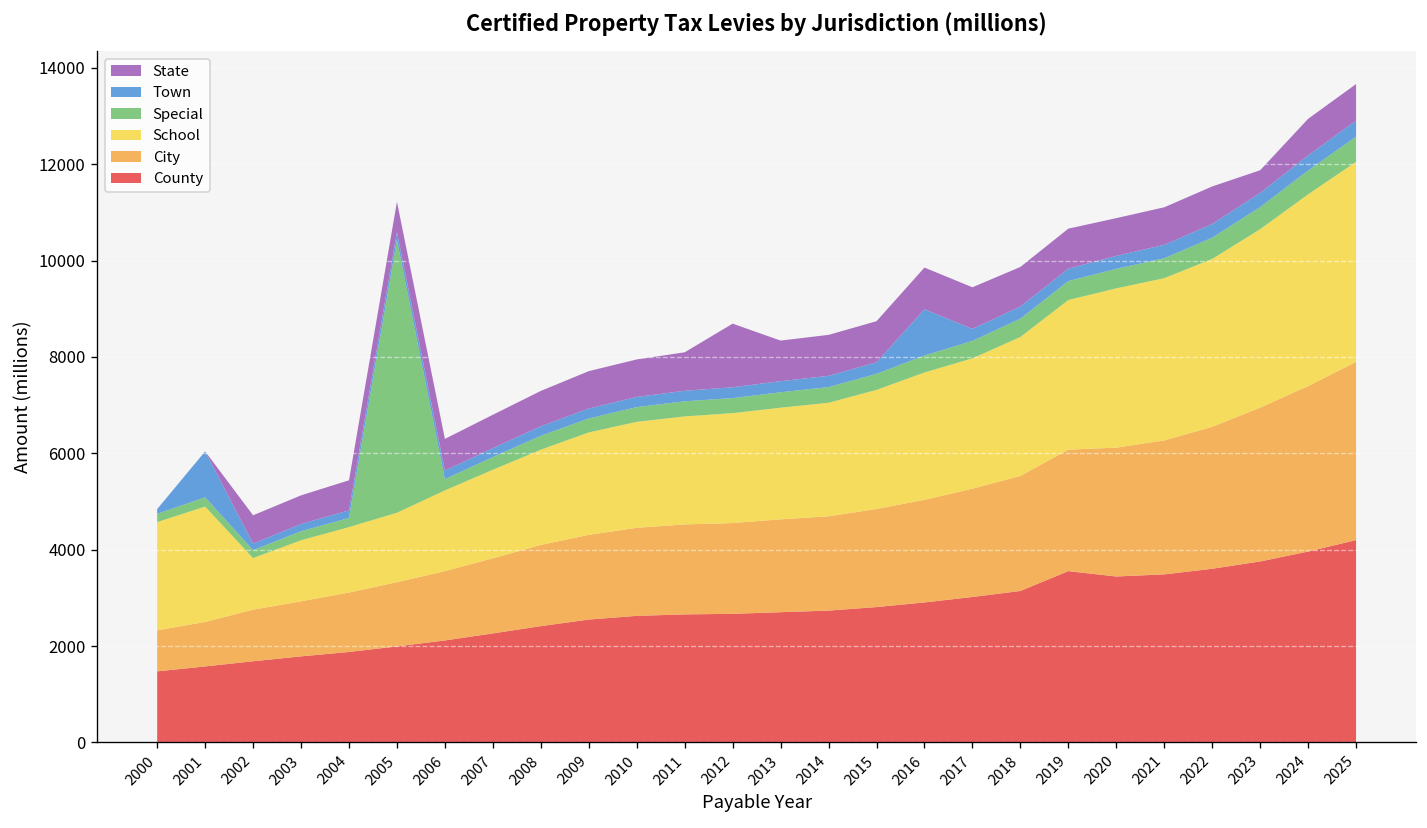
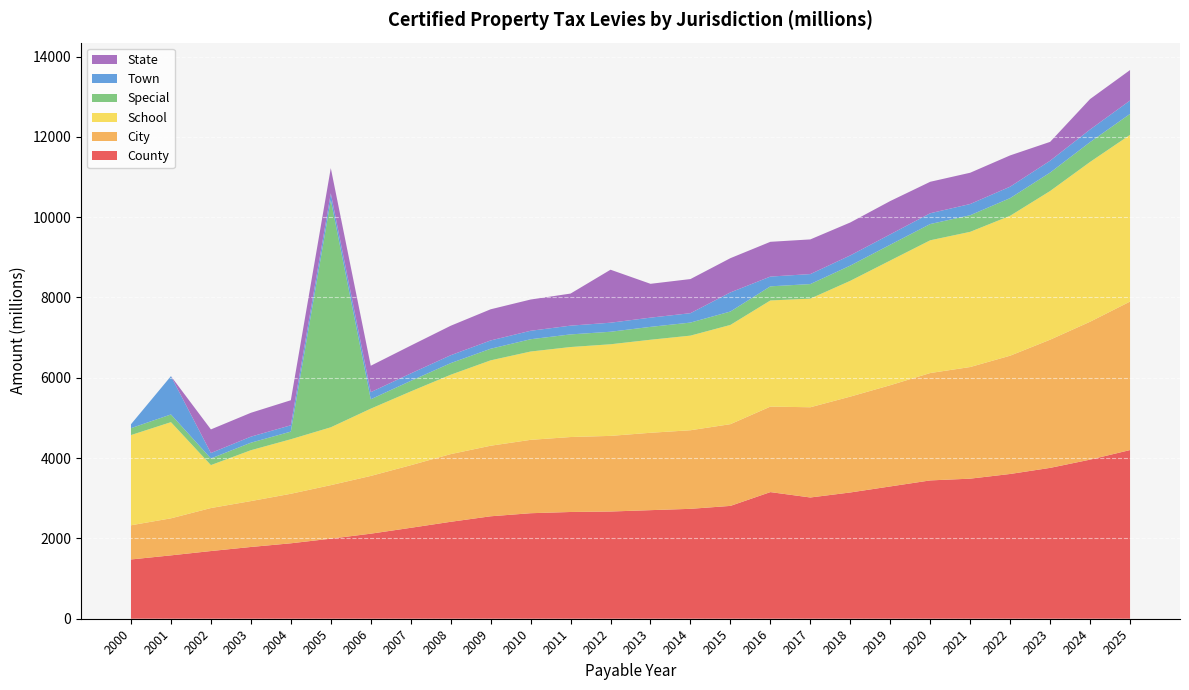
  {
    "County": {
      "2000": 1500,
      "2001": 1600,
      "2002": 1700,
      "2003": 1800,
      "2004": 1900,
      "2005": 2000,
      "2006": 2100,
      "2007": 2300,
      "2008": 2400,
      "2009": 2600,
      "2010": 2600,
      "2011": 2700,
      "2012": 2700,
      "2013": 2700,
      "2014": 2700,
      "2015": 2800,
-     "2016": 2900,
+     "2016": 3200,
      "2017": 3000,
      "2018": 3100,
-     "2019": 3600,
+     "2019": 3300,
      "2020": 3400,
      "2021": 3500,
      "2022": 3600,
      "2023": 3800,
      "2024": 4000,
      "2025": 4200
    },
    "Special": {
      "2000": 200,
      "2001": 200,
      "2002": 200,
      "2003": 200,
      "2004": 200,
      "2005": 5700,
      "2006": 200,
      "2007": 300,
      "2008": 300,
      "2009": 300,
      "2010": 300,
      "2011": 300,
      "2012": 300,
      "2013": 300,
      "2014": 300,
      "2015": 300,
      "2016": 400,
      "2017": 400,
      "2018": 400,
      "2019": 400,
      "2020": 400,
      "2021": 400,
      "2022": 400,
      "2023": 500,
      "2024": 500,
      "2025": 500
    },
    "Town": {
      "2002": 100,
      "2003": 200,
      "2004": 200,
      "2005": 200,
      "2006": 200,
      "2007": 200,
      "2008": 200,
      "2009": 200,
      "2010": 200,
      "2011": 200,
      "2012": 200,
      "2013": 200,
      "2014": 200,
-     "2015": 200,
-     "2016": 1000,
+     "2015": 500,
+     "2016": 200,
      "2017": 200,
      "2018": 300,
      "2019": 300,
      "2020": 300,
      "2021": 300,
      "2022": 300,
      "2023": 300,
      "2024": 300,
      "2025": 300
    },
    "State": {
      "2002": 600,
      "2003": 600,
      "2004": 600,
      "2005": 600,
      "2006": 700,
      "2007": 700,
      "2008": 700,
      "2009": 800,
      "2010": 800,
      "2011": 800,
      "2012": 1300,
      "2013": 800,
      "2014": 800,
      "2015": 900,
      "2016": 900,
      "2017": 900,
      "2018": 800,
      "2019": 800,
      "2020": 800,
      "2021": 800,
      "2022": 800,
      "2023": 500,
      "2024": 800,
      "2025": 800
    }
  }
